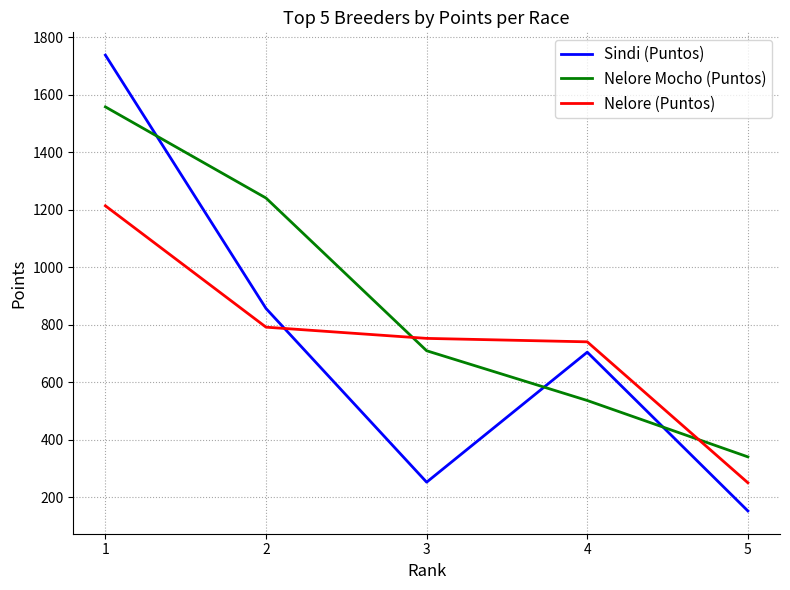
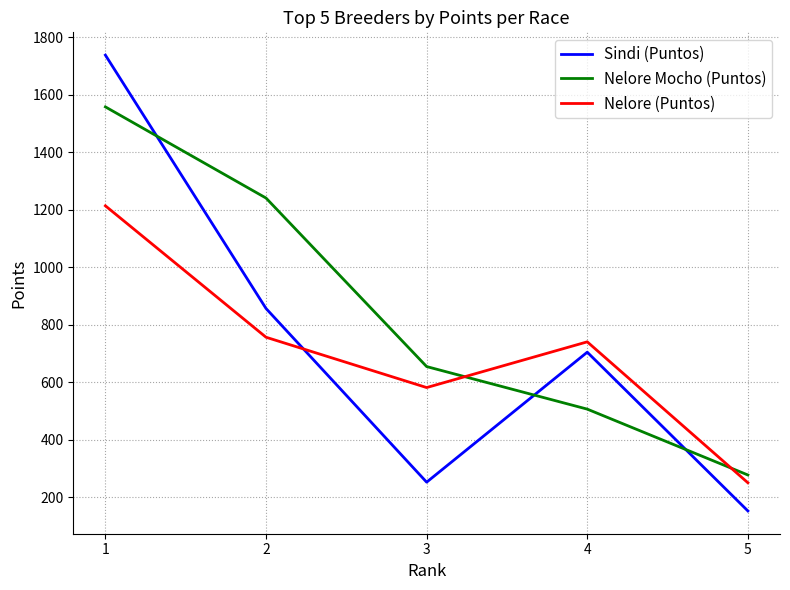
  {
    "Sindi (Puntos)": {
      "1": 1740,
      "2": 860,
      "3": 250,
      "4": 700,
      "5": 150
    },
    "Nelore Mocho (Puntos)": {
      "1": 1560,
      "2": 1240,
-     "3": 710,
-     "4": 540,
-     "5": 340
+     "3": 650,
+     "4": 510,
+     "5": 280
    },
    "Nelore (Puntos)": {
      "1": 1210,
-     "2": 790,
-     "3": 750,
+     "2": 760,
+     "3": 580,
      "4": 740,
      "5": 250
    }
  }
